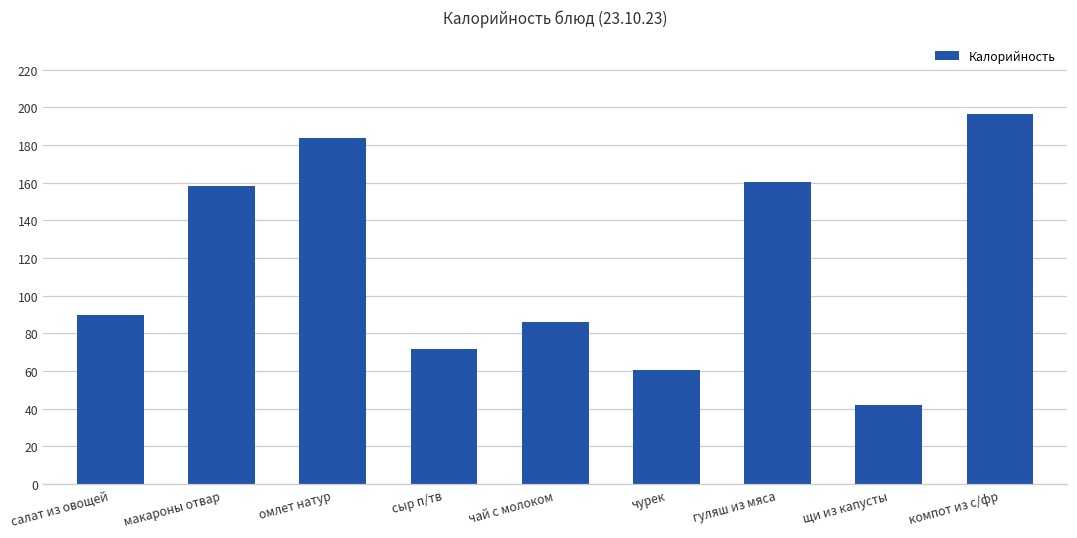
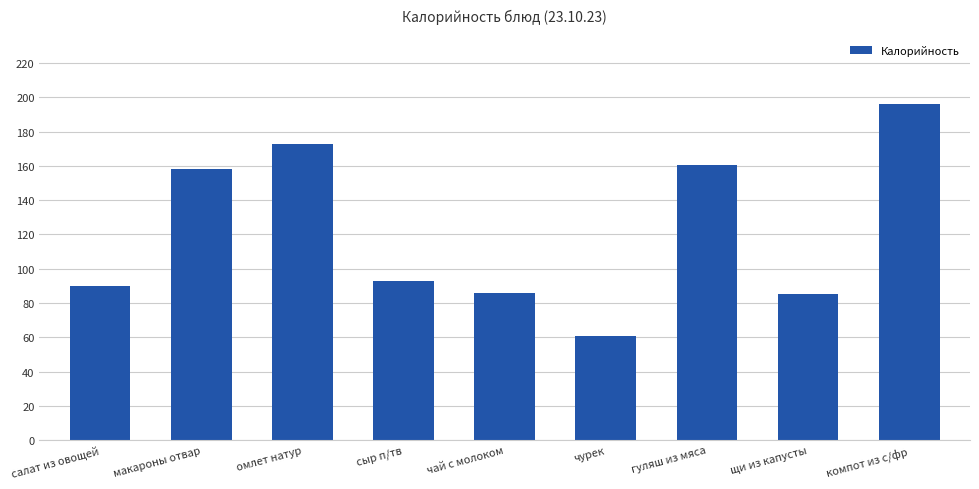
  {
    "салат из овощей": 90,
    "макароны отвар": 158,
-   "омлет натур": 184,
-   "сыр п/тв": 72,
+   "омлет натур": 173,
+   "сыр п/тв": 93,
    "чай с молоком": 86,
    "чурек": 61,
    "гуляш из мяса": 161,
-   "щи из капусты": 42,
+   "щи из капусты": 85,
    "компот из с/фр": 196
  }
